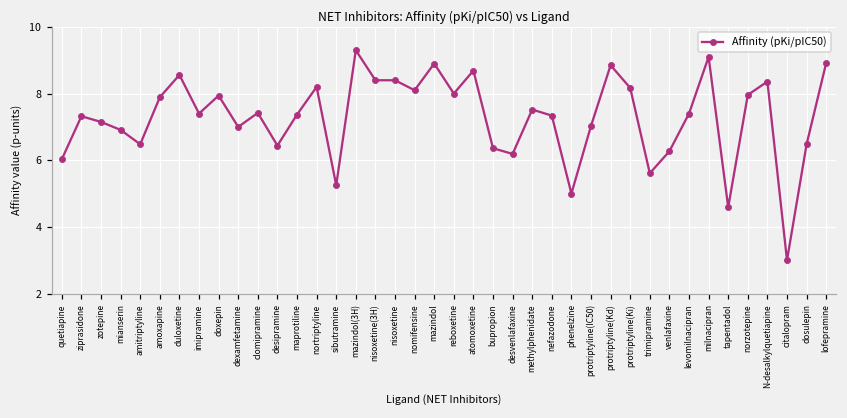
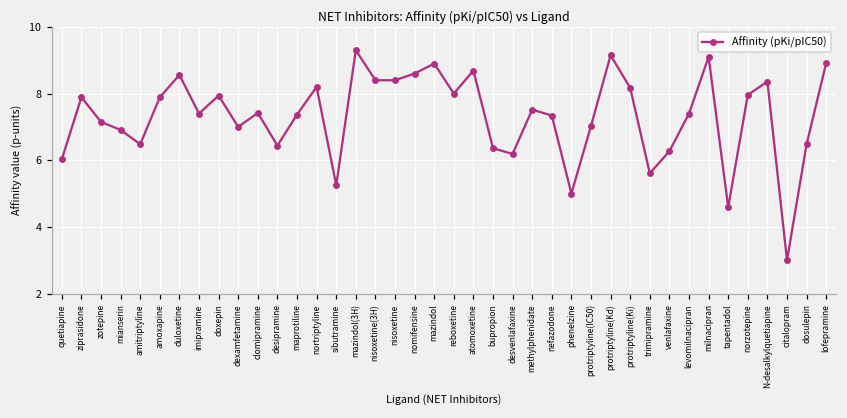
  {
    "quetiapine": 6.0,
-   "ziprasidone": 7.3,
+   "ziprasidone": 7.9,
    "zotepine": 7.2,
    "mianserin": 6.9,
    "amitriptyline": 6.5,
    "amoxapine": 7.9,
    "duloxetine": 8.6,
    "imipramine": 7.4,
    "doxepin": 7.9,
    "dexamfetamine": 7.0,
    "clomipramine": 7.4,
    "desipramine": 6.4,
    "maprotiline": 7.4,
    "nortriptyline": 8.2,
    "sibutramine": 5.3,
    "mazindol(3H)": 9.3,
    "nisoxetine(3H)": 8.4,
    "nisoxetine": 8.4,
-   "nomifensine": 8.1,
+   "nomifensine": 8.6,
    "mazindol": 8.9,
    "reboxetine": 8.0,
    "atomoxetine": 8.7,
    "bupropion": 6.4,
    "desvenlafaxine": 6.2,
    "methylphenidate": 7.5,
    "nefazodone": 7.3,
    "phenelzine": 5.0,
    "protriptyline(IC50)": 7.0,
-   "protriptyline(Kd)": 8.9,
+   "protriptyline(Kd)": 9.2,
    "protriptyline(Ki)": 8.2,
    "trimipramine": 5.6,
    "venlafaxine": 6.3,
    "levomilnacipran": 7.4,
    "milnacipran": 9.1,
    "tapentadol": 4.6,
    "norzotepine": 8.0,
    "N-desalkylquetiapine": 8.4,
    "citalopram": 3.0,
    "dosulepin": 6.5,
    "lofepramine": 8.9
  }
